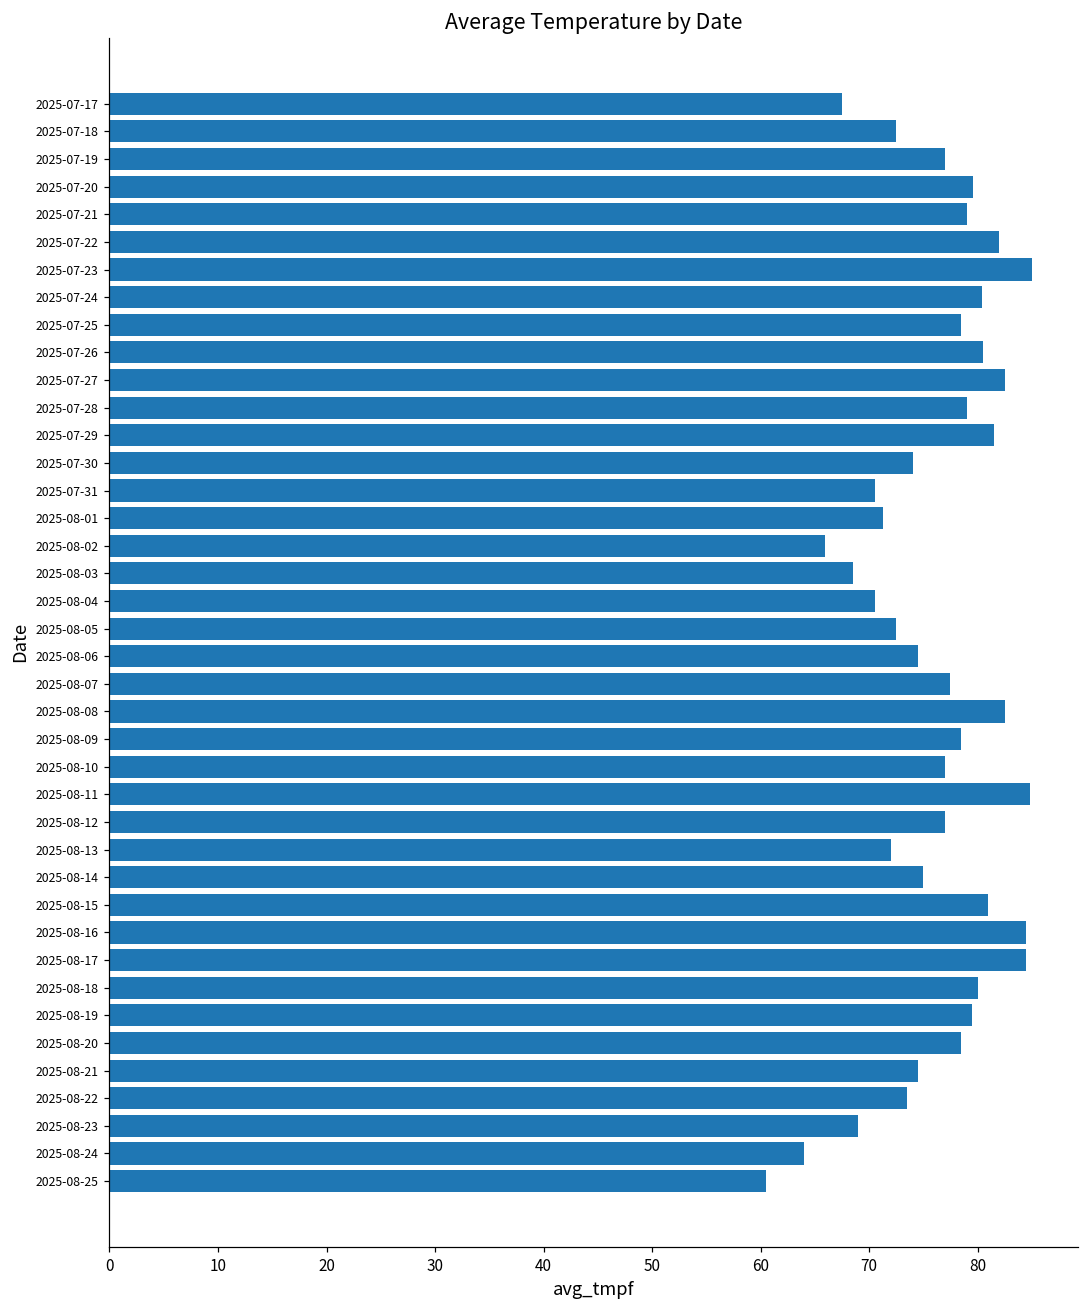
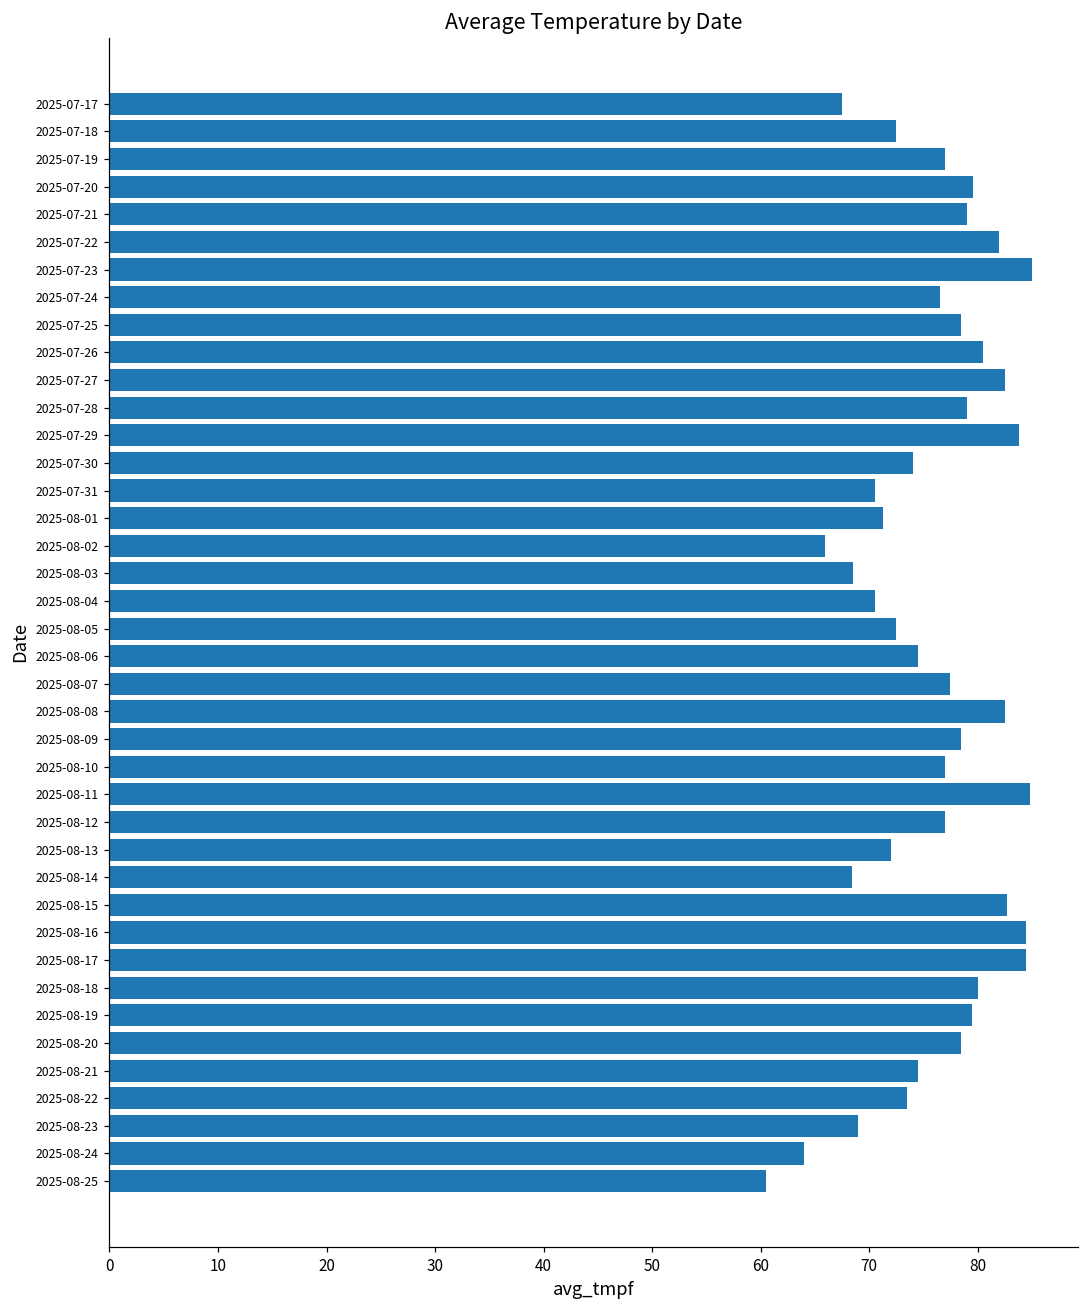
  {
    "2025-07-17": 68,
    "2025-07-18": 73,
    "2025-07-19": 77,
    "2025-07-20": 80,
    "2025-07-21": 79,
    "2025-07-22": 82,
    "2025-07-23": 85,
-   "2025-07-24": 80,
+   "2025-07-24": 77,
    "2025-07-25": 79,
    "2025-07-26": 81,
    "2025-07-27": 83,
    "2025-07-28": 79,
-   "2025-07-29": 82,
+   "2025-07-29": 84,
    "2025-07-30": 74,
    "2025-07-31": 71,
    "2025-08-01": 71,
    "2025-08-02": 66,
    "2025-08-03": 69,
    "2025-08-04": 71,
    "2025-08-05": 73,
    "2025-08-06": 75,
    "2025-08-07": 78,
    "2025-08-08": 83,
    "2025-08-09": 79,
    "2025-08-10": 77,
    "2025-08-11": 85,
    "2025-08-12": 77,
    "2025-08-13": 72,
-   "2025-08-14": 75,
-   "2025-08-15": 81,
+   "2025-08-14": 68,
+   "2025-08-15": 83,
    "2025-08-16": 85,
    "2025-08-17": 85,
    "2025-08-18": 80,
    "2025-08-19": 80,
    "2025-08-20": 79,
    "2025-08-21": 75,
    "2025-08-22": 74,
    "2025-08-23": 69,
    "2025-08-24": 64,
    "2025-08-25": 61
  }
